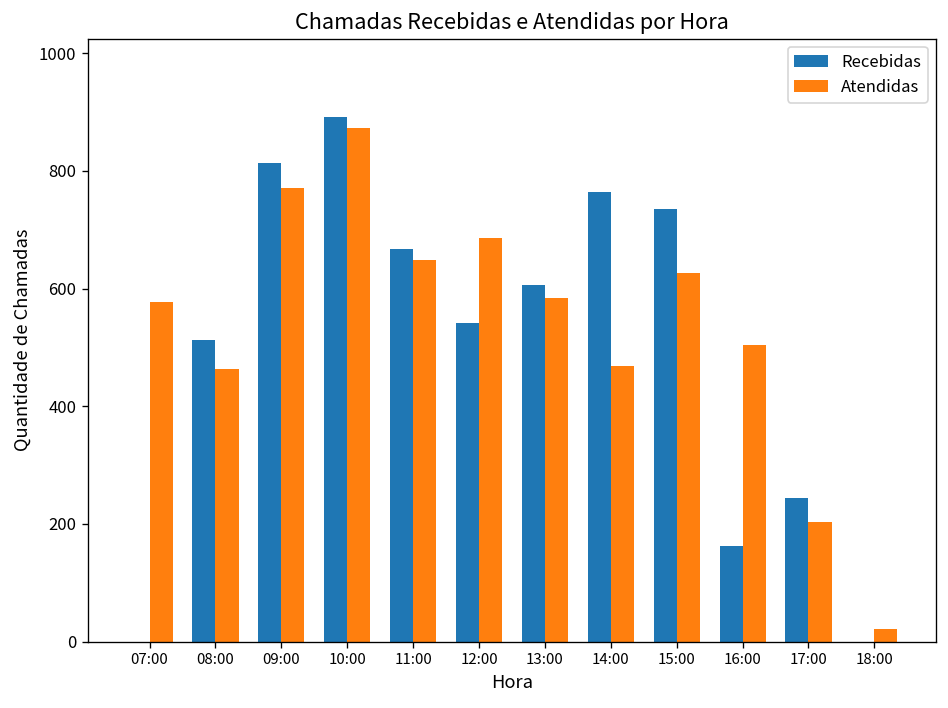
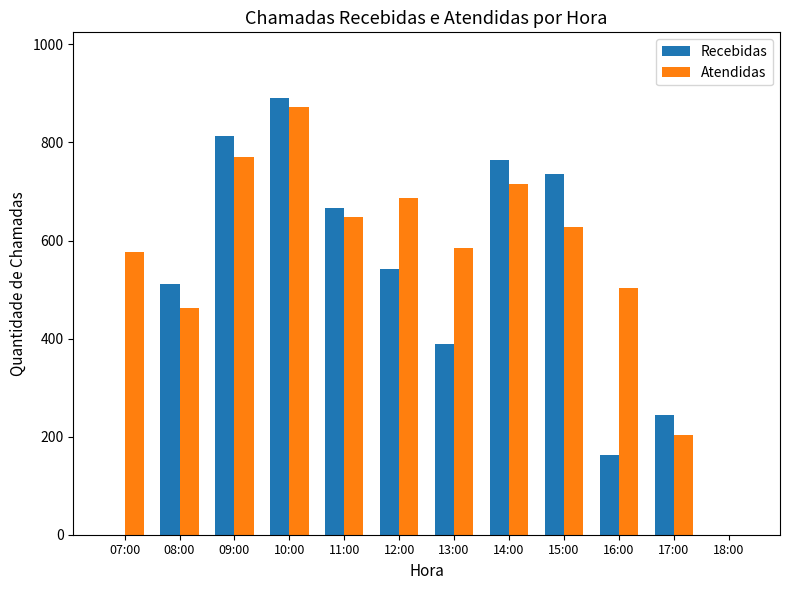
  {
    "Recebidas": {
      "07:00": 0,
      "08:00": 510,
      "09:00": 810,
      "10:00": 890,
      "11:00": 670,
      "12:00": 540,
-     "13:00": 610,
+     "13:00": 390,
      "14:00": 770,
      "15:00": 740,
      "16:00": 160,
      "17:00": 250,
      "18:00": 0
    },
    "Atendidas": {
      "07:00": 580,
      "08:00": 460,
      "09:00": 770,
      "10:00": 870,
      "11:00": 650,
      "12:00": 690,
      "13:00": 580,
-     "14:00": 470,
+     "14:00": 720,
      "15:00": 630,
      "16:00": 500,
      "17:00": 200,
-     "18:00": 20
+     "18:00": 0
    }
  }
